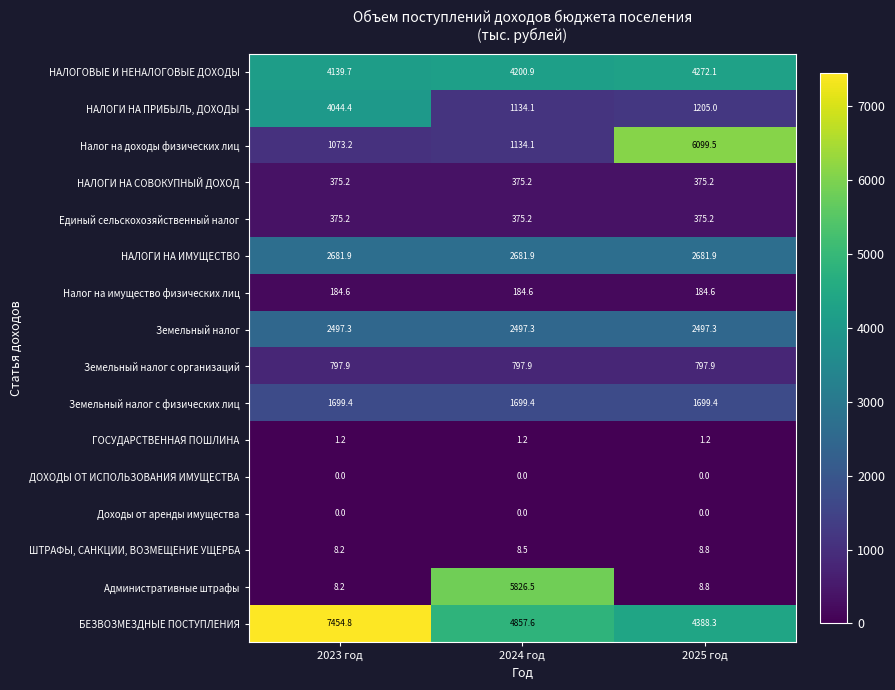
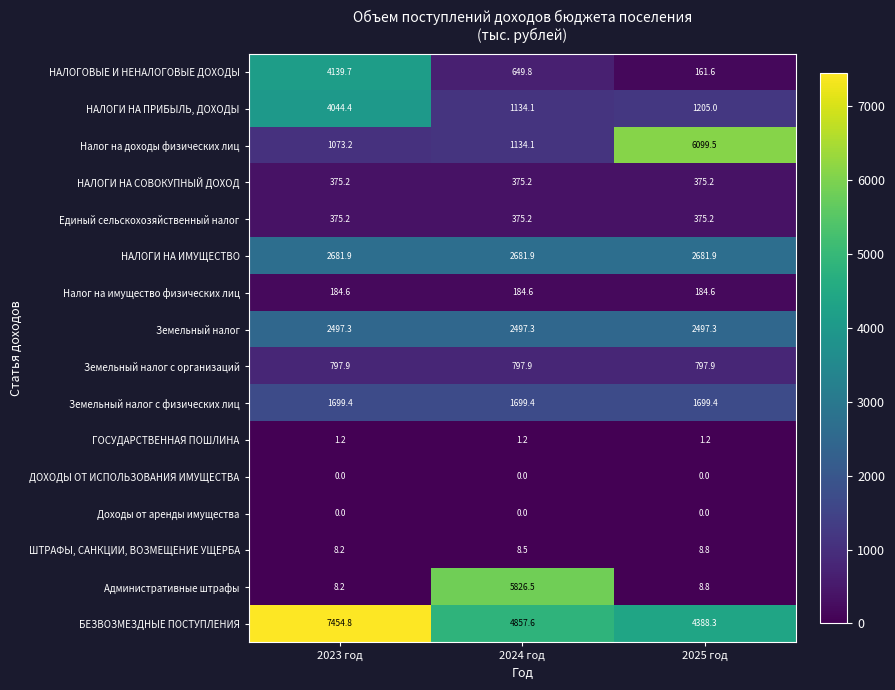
  {
    "НАЛОГОВЫЕ И НЕНАЛОГОВЫЕ ДОХОДЫ": {
      "2023 год": 4139.7,
-     "2024 год": 4200.9,
-     "2025 год": 4272.1
+     "2024 год": 649.8,
+     "2025 год": 161.6
    },
    "НАЛОГИ НА ПРИБЫЛЬ, ДОХОДЫ": {
      "2023 год": 4044.4,
      "2024 год": 1134.1,
      "2025 год": 1205.0
    },
    "Налог на доходы физических лиц": {
      "2023 год": 1073.2,
      "2024 год": 1134.1,
      "2025 год": 6099.5
    },
    "НАЛОГИ НА СОВОКУПНЫЙ ДОХОД": {
      "2023 год": 375.2,
      "2024 год": 375.2,
      "2025 год": 375.2
    },
    "Единый сельскохозяйственный налог": {
      "2023 год": 375.2,
      "2024 год": 375.2,
      "2025 год": 375.2
    },
    "НАЛОГИ НА ИМУЩЕСТВО": {
      "2023 год": 2681.9,
      "2024 год": 2681.9,
      "2025 год": 2681.9
    },
    "Налог на имущество физических лиц": {
      "2023 год": 184.6,
      "2024 год": 184.6,
      "2025 год": 184.6
    },
    "Земельный налог": {
      "2023 год": 2497.3,
      "2024 год": 2497.3,
      "2025 год": 2497.3
    },
    "Земельный налог с организаций": {
      "2023 год": 797.9,
      "2024 год": 797.9,
      "2025 год": 797.9
    },
    "Земельный налог с физических лиц": {
      "2023 год": 1699.4,
      "2024 год": 1699.4,
      "2025 год": 1699.4
    },
    "ГОСУДАРСТВЕННАЯ ПОШЛИНА": {
      "2023 год": 1.2,
      "2024 год": 1.2,
      "2025 год": 1.2
    },
    "ДОХОДЫ ОТ ИСПОЛЬЗОВАНИЯ ИМУЩЕСТВА": {
      "2023 год": 0.0,
      "2024 год": 0.0,
      "2025 год": 0.0
    },
    "Доходы от аренды имущества": {
      "2023 год": 0.0,
      "2024 год": 0.0,
      "2025 год": 0.0
    },
    "ШТРАФЫ, САНКЦИИ, ВОЗМЕЩЕНИЕ УЩЕРБА": {
      "2023 год": 8.2,
      "2024 год": 8.5,
      "2025 год": 8.8
    },
    "Административные штрафы": {
      "2023 год": 8.2,
      "2024 год": 5826.5,
      "2025 год": 8.8
    },
    "БЕЗВОЗМЕЗДНЫЕ ПОСТУПЛЕНИЯ": {
      "2023 год": 7454.8,
      "2024 год": 4857.6,
      "2025 год": 4388.3
    }
  }
